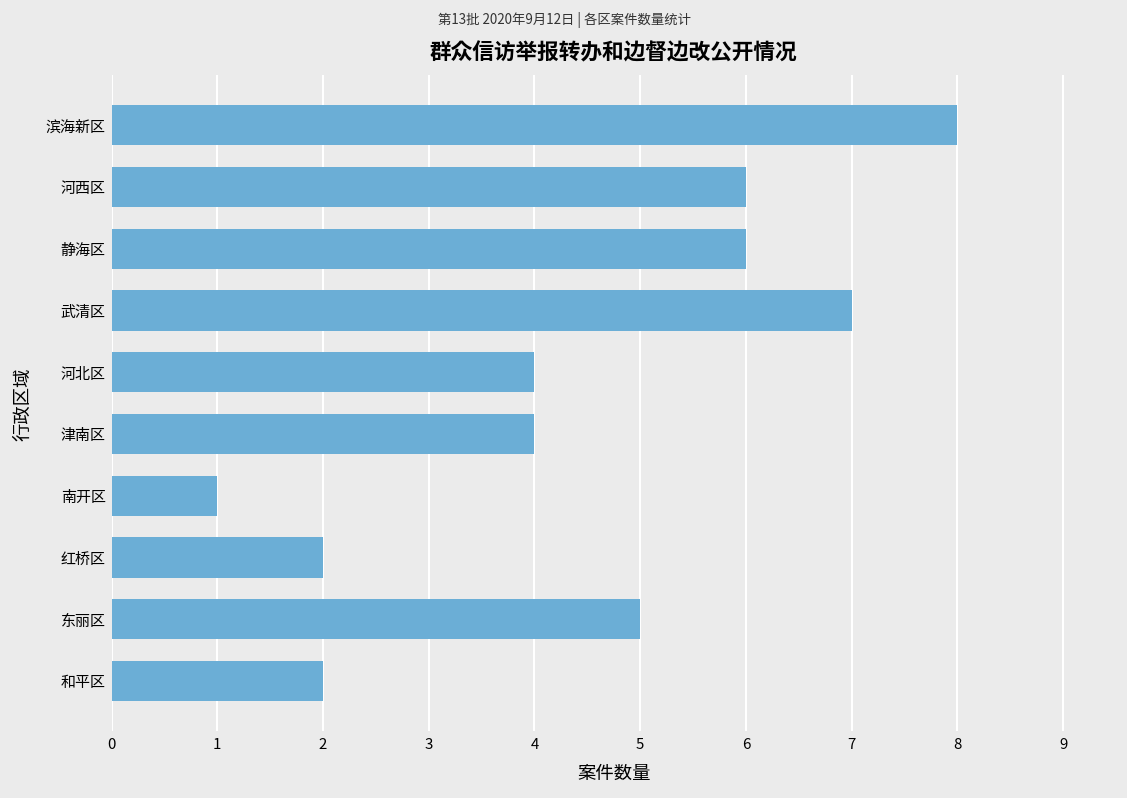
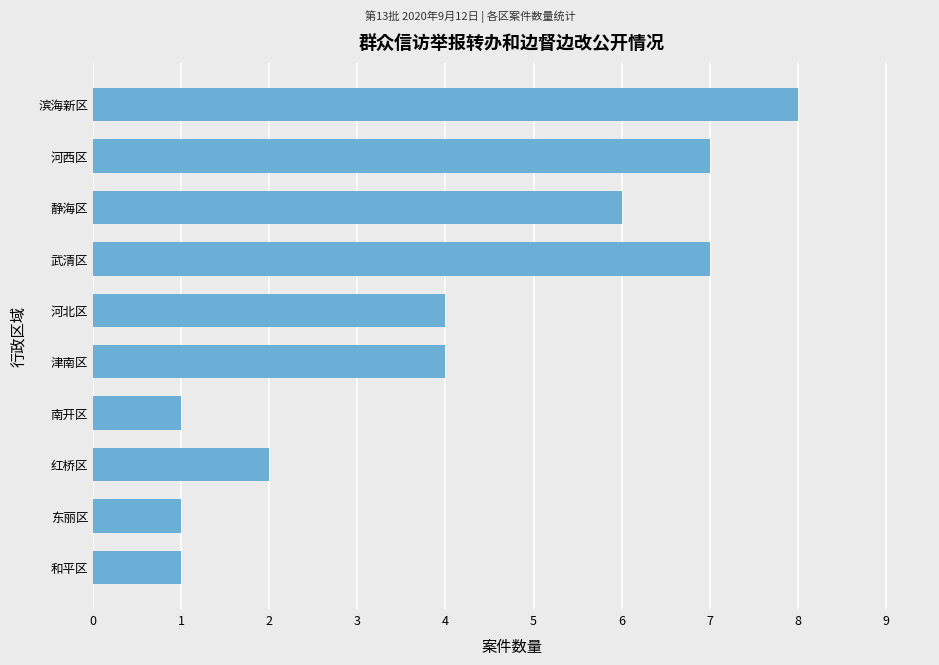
  {
    "滨海新区": 8,
-   "河西区": 6,
+   "河西区": 7,
    "静海区": 6,
    "武清区": 7,
    "河北区": 4,
    "津南区": 4,
    "南开区": 1,
    "红桥区": 2,
-   "东丽区": 5,
-   "和平区": 2
+   "东丽区": 1,
+   "和平区": 1
  }
